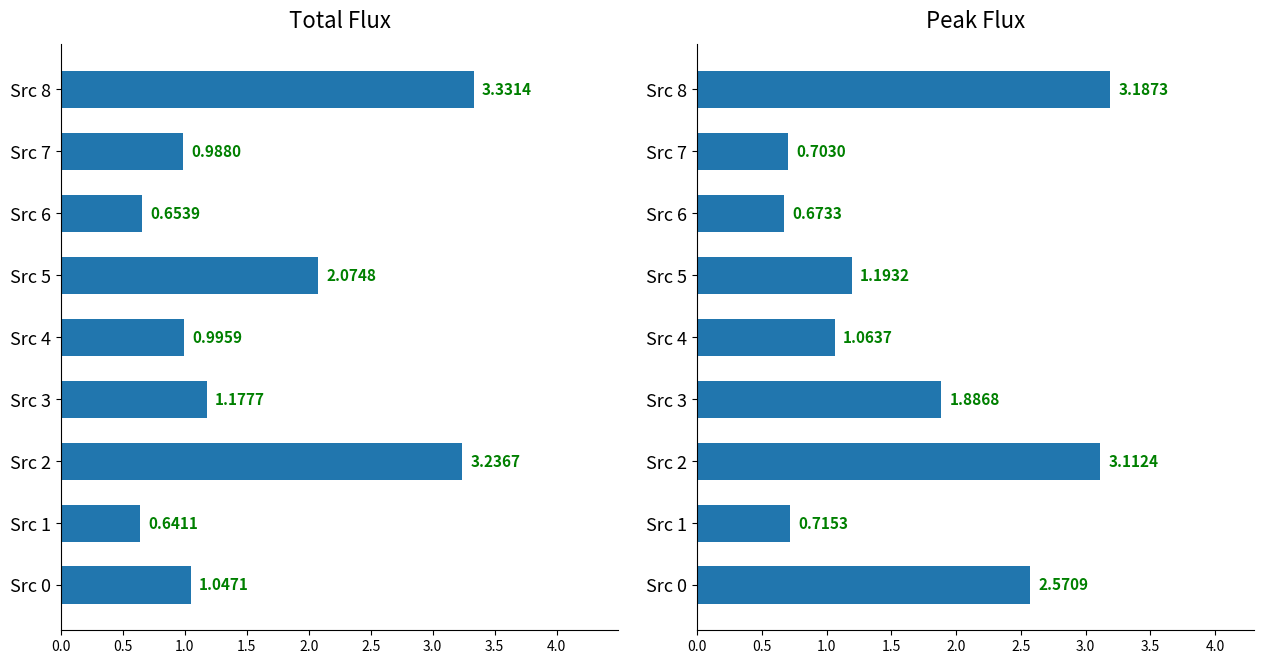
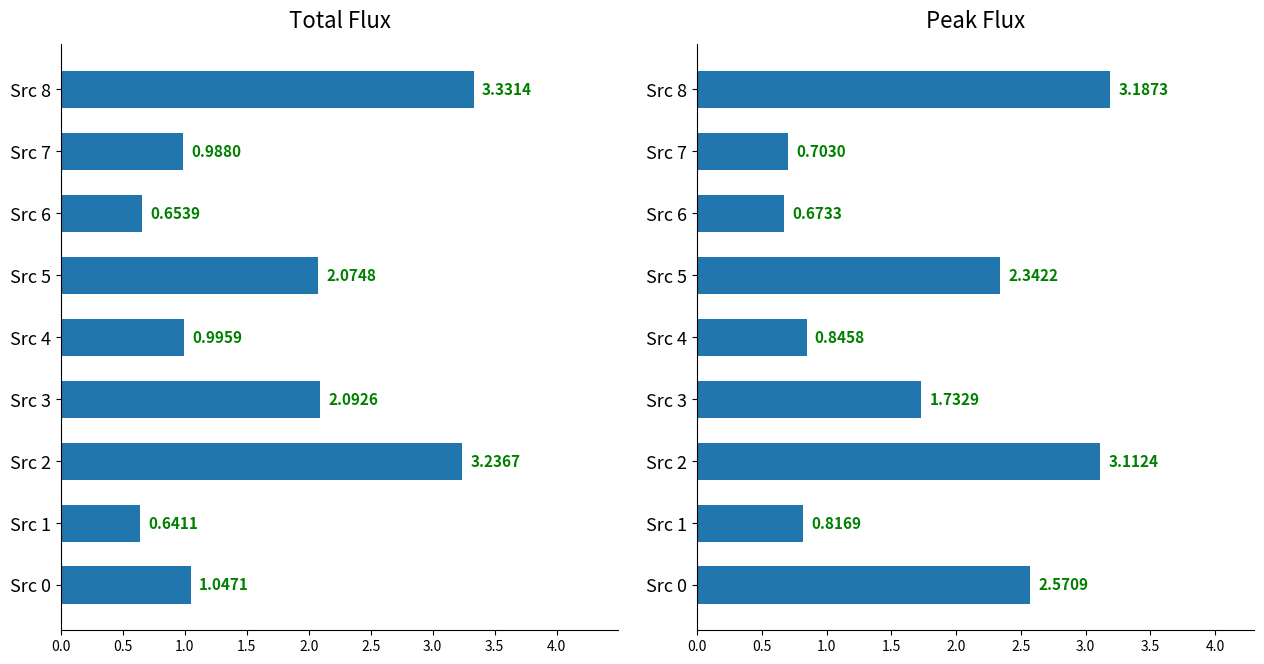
  {
    "Total Flux": {
      "Src 8": 3.3314,
      "Src 7": 0.9880,
      "Src 6": 0.6539,
      "Src 5": 2.0748,
      "Src 4": 0.9959,
-     "Src 3": 1.1777,
+     "Src 3": 2.0926,
      "Src 2": 3.2367,
      "Src 1": 0.6411,
      "Src 0": 1.0471
    },
    "Peak Flux": {
      "Src 8": 3.1873,
      "Src 7": 0.7030,
      "Src 6": 0.6733,
-     "Src 5": 1.1932,
-     "Src 4": 1.0637,
-     "Src 3": 1.8868,
+     "Src 5": 2.3422,
+     "Src 4": 0.8458,
+     "Src 3": 1.7329,
      "Src 2": 3.1124,
-     "Src 1": 0.7153,
+     "Src 1": 0.8169,
      "Src 0": 2.5709
    }
  }
